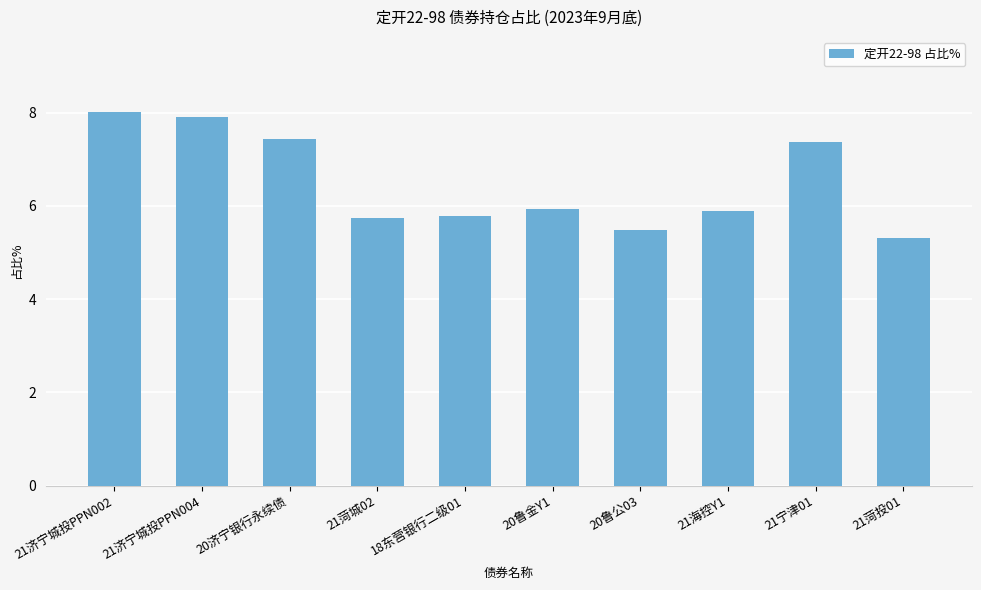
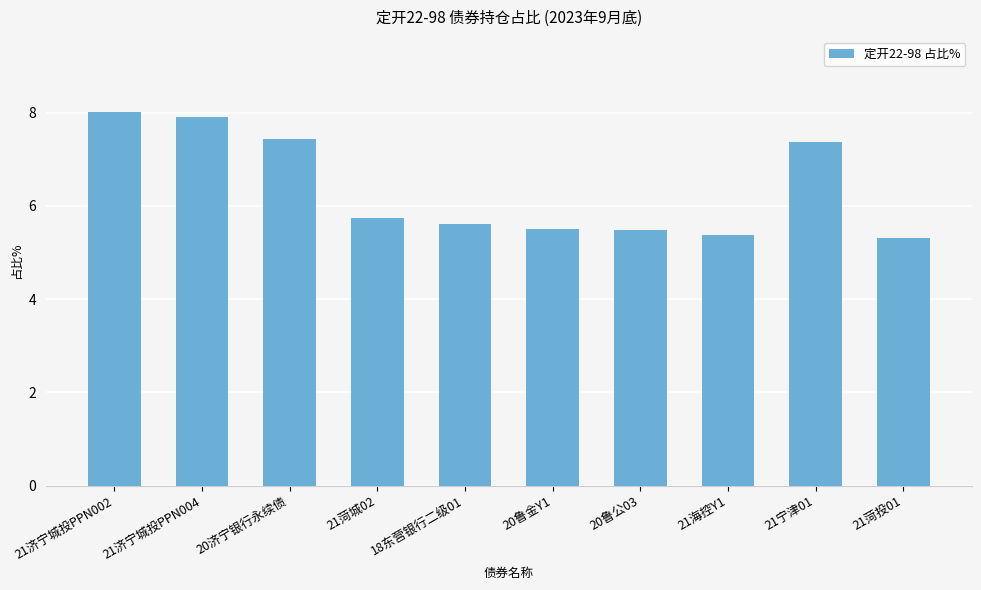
  {
    "21济宁城投PPN002": 8.0,
    "21济宁城投PPN004": 7.9,
    "20济宁银行永续债": 7.4,
    "21菏城02": 5.7,
-   "18东营银行二级01": 5.8,
-   "20鲁金Y1": 5.9,
+   "18东营银行二级01": 5.6,
+   "20鲁金Y1": 5.5,
    "20鲁公03": 5.5,
-   "21海控Y1": 5.9,
+   "21海控Y1": 5.4,
    "21宁津01": 7.4,
    "21菏投01": 5.3
  }
